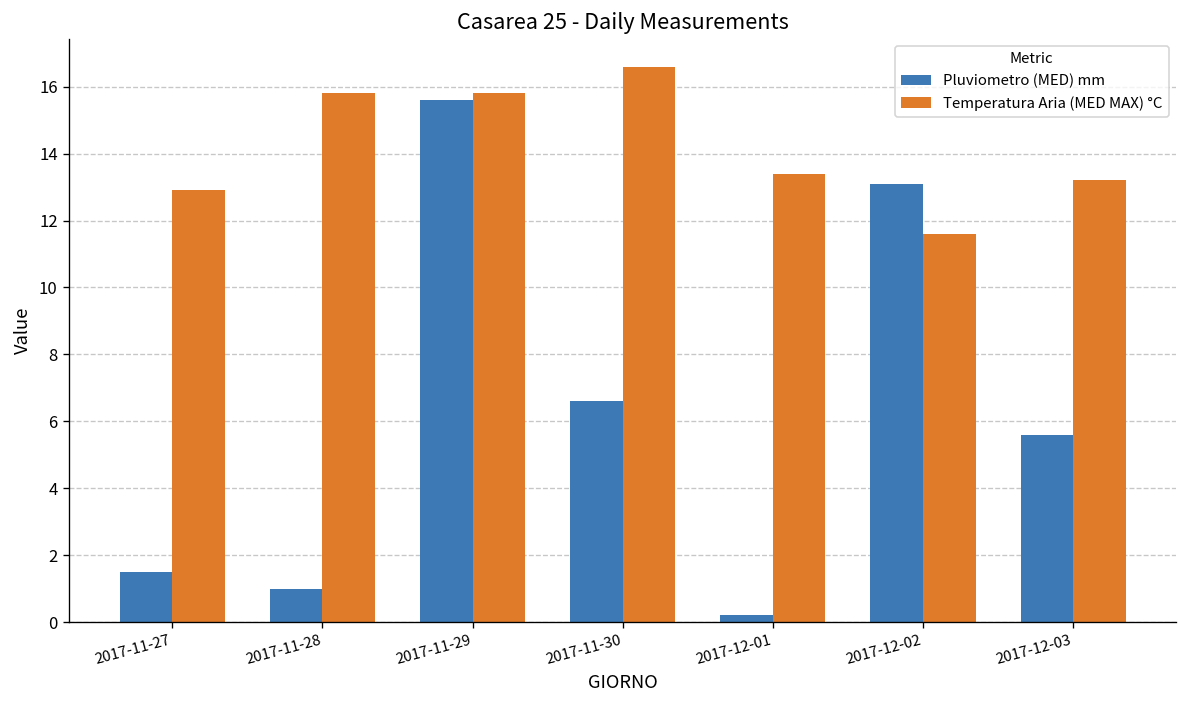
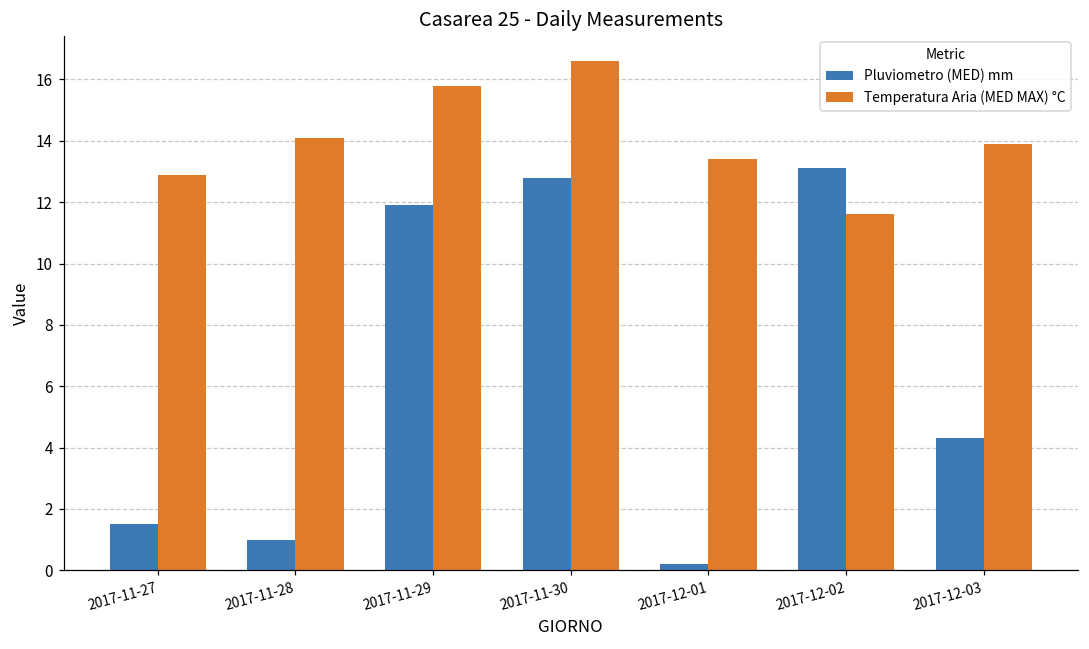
  {
    "Pluviometro (MED) mm": {
      "2017-11-27": 1.5,
      "2017-11-28": 1.0,
-     "2017-11-29": 15.6,
-     "2017-11-30": 6.6,
+     "2017-11-29": 11.9,
+     "2017-11-30": 12.8,
      "2017-12-01": 0.2,
      "2017-12-02": 13.1,
-     "2017-12-03": 5.6
+     "2017-12-03": 4.3
    },
    "Temperatura Aria (MED MAX) °C": {
      "2017-11-27": 12.9,
-     "2017-11-28": 15.8,
+     "2017-11-28": 14.1,
      "2017-11-29": 15.8,
      "2017-11-30": 16.6,
      "2017-12-01": 13.4,
      "2017-12-02": 11.6,
-     "2017-12-03": 13.2
+     "2017-12-03": 13.9
    }
  }
